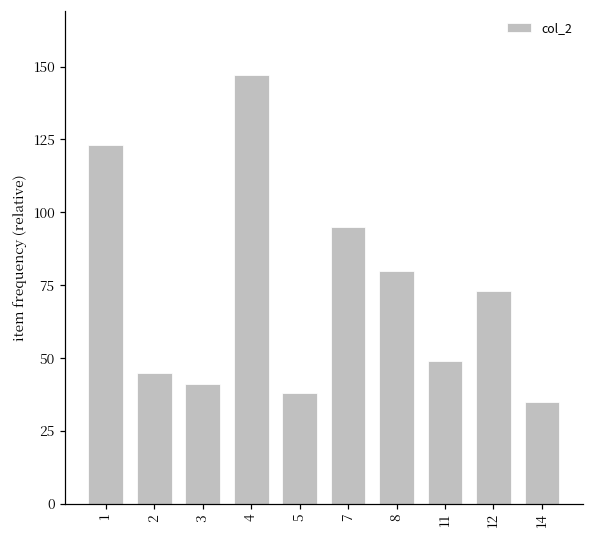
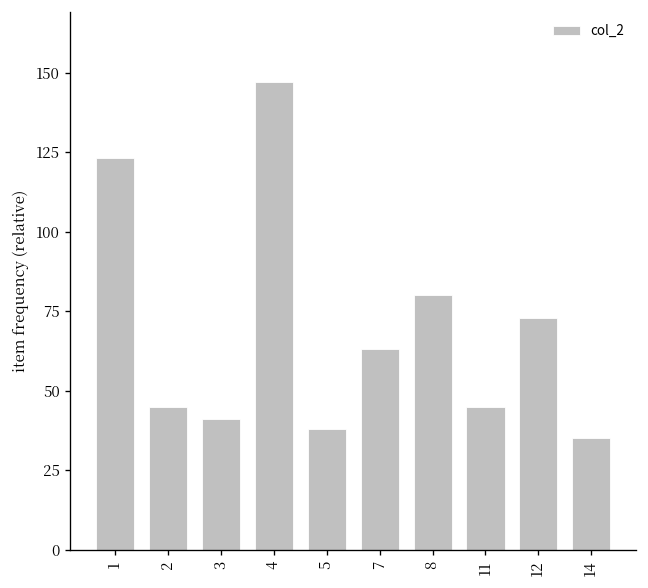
  {
    "1": 123,
    "2": 45,
    "3": 41,
    "4": 147,
    "5": 38,
-   "7": 95,
+   "7": 63,
    "8": 80,
-   "11": 49,
+   "11": 45,
    "12": 73,
    "14": 35
  }
